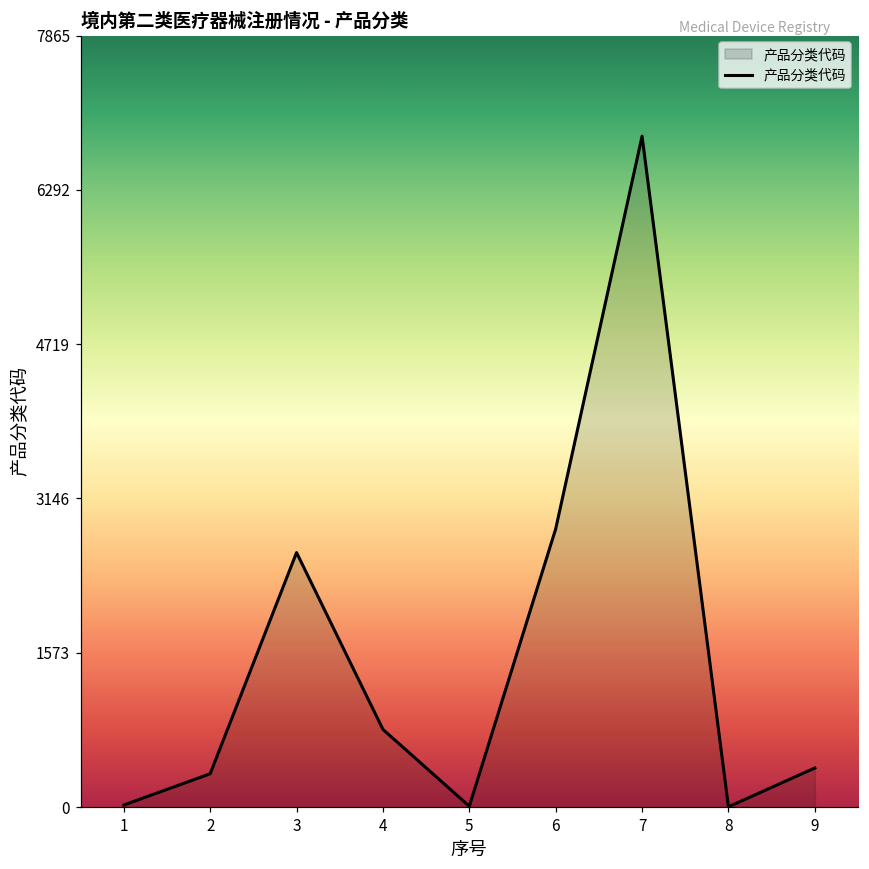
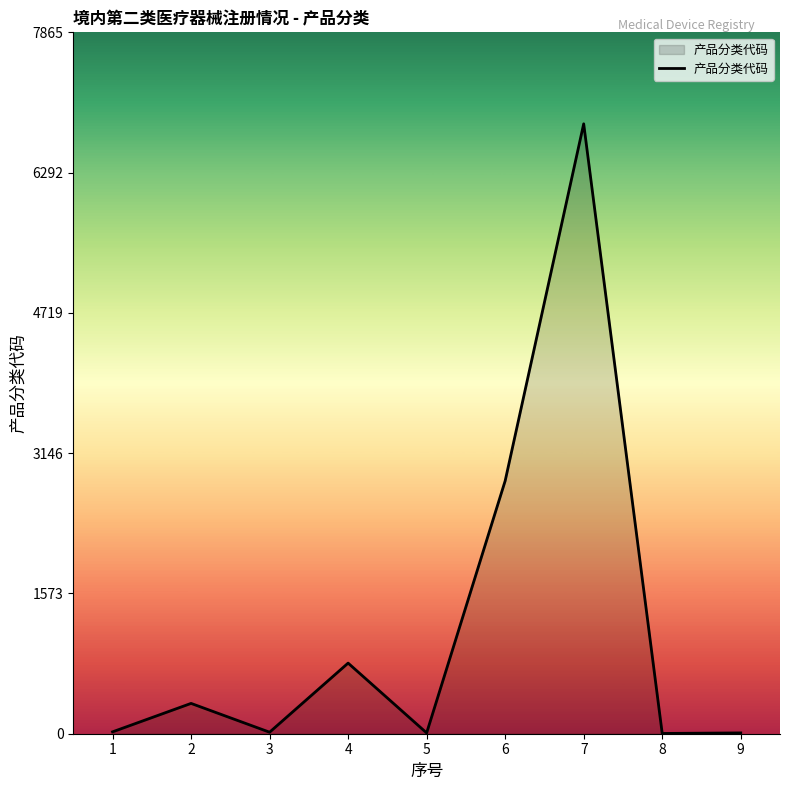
  {
    "1": 0,
    "2": 300,
-   "3": 2600,
+   "3": 0,
    "4": 800,
    "5": 0,
    "6": 2800,
    "7": 6800,
    "8": 0,
-   "9": 400
+   "9": 0
  }
